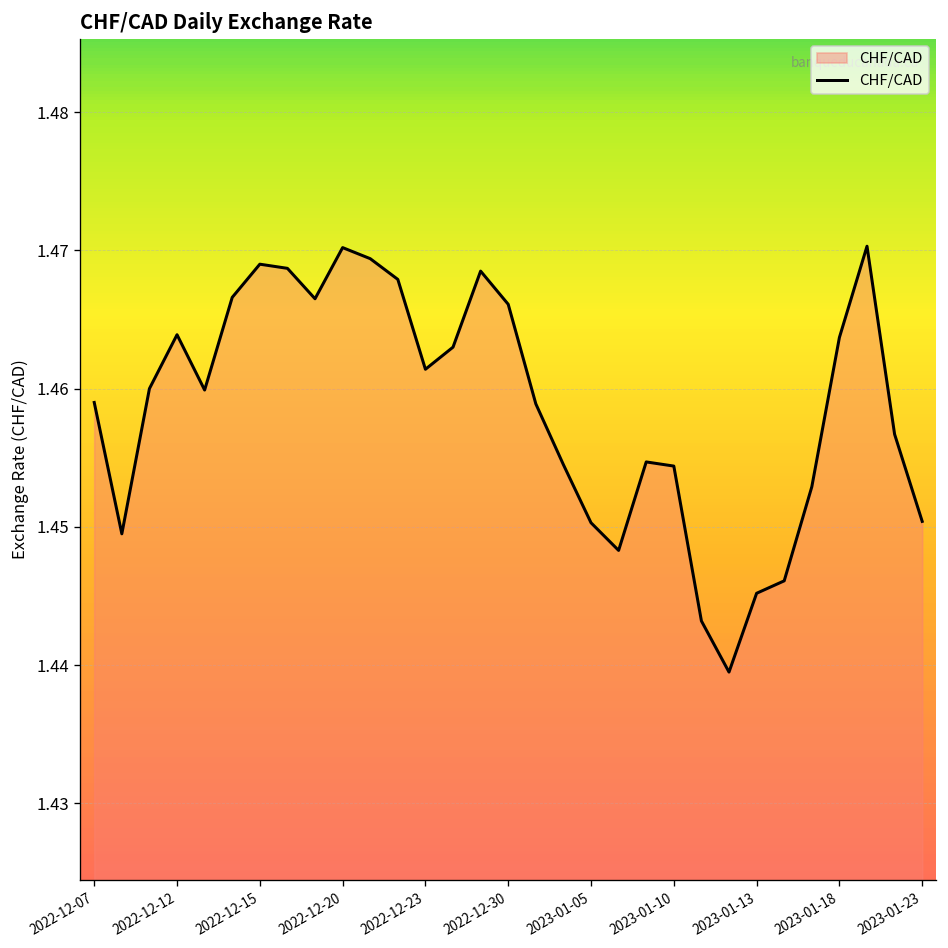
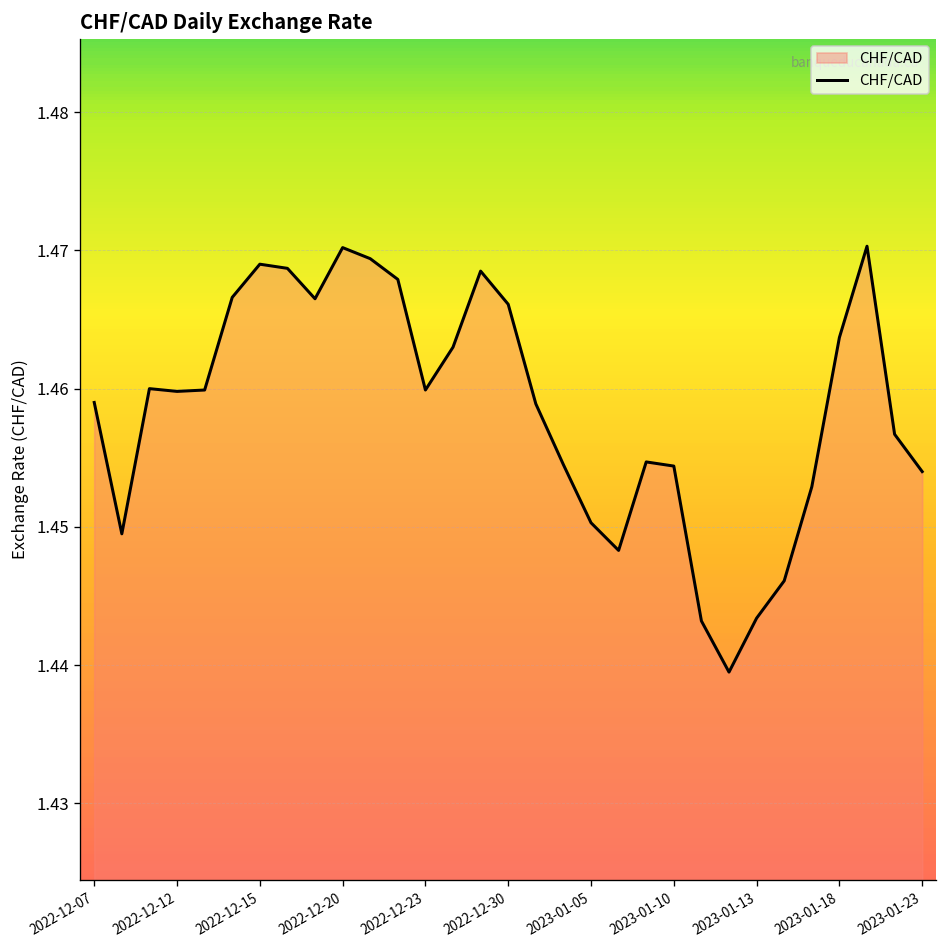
  {
    "2022-12-07": 1.4590,
-   "2022-12-12": 1.4639,
+   "2022-12-12": 1.4598,
    "2022-12-15": 1.4690,
    "2022-12-20": 1.4702,
-   "2022-12-23": 1.4614,
+   "2022-12-23": 1.4599,
    "2022-12-30": 1.4661,
    "2023-01-05": 1.4503,
    "2023-01-10": 1.4544,
-   "2023-01-13": 1.4452,
+   "2023-01-13": 1.4434,
    "2023-01-18": 1.4637,
-   "2023-01-23": 1.4504
+   "2023-01-23": 1.4540
  }
